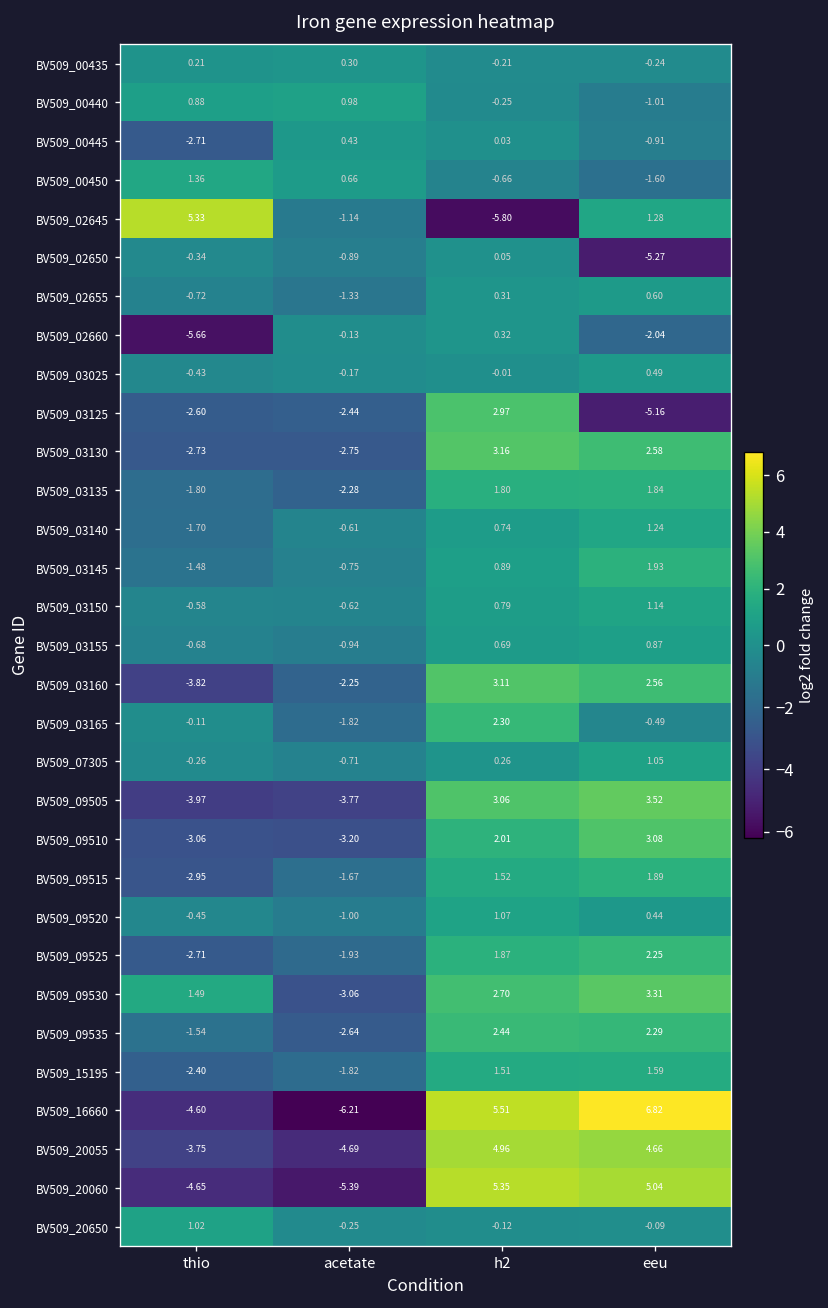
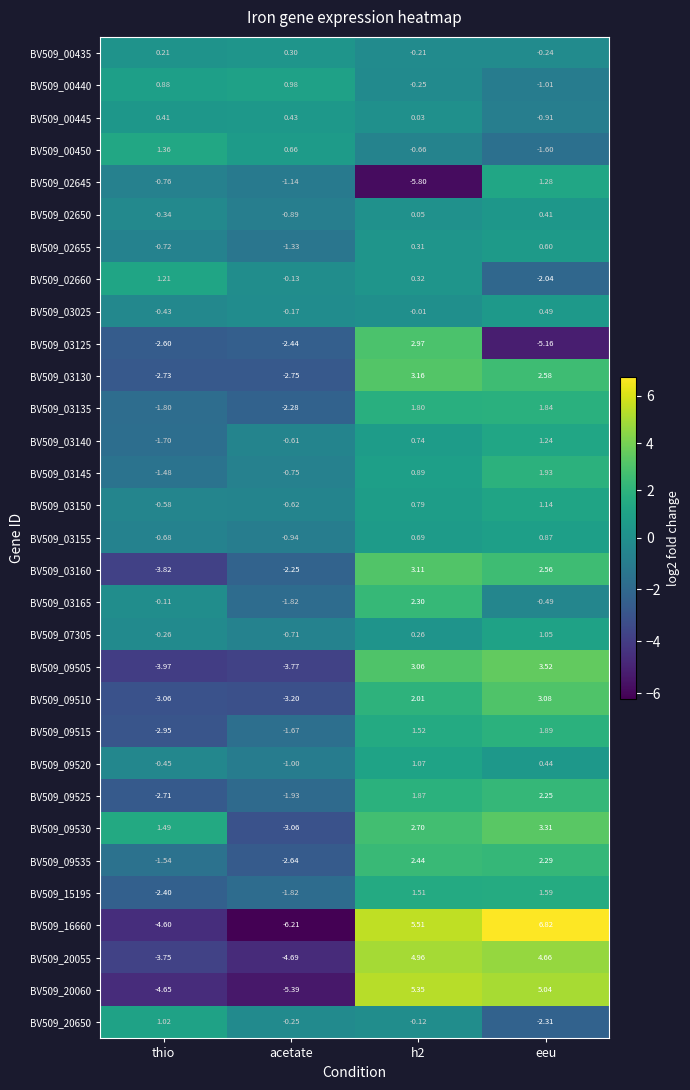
  {
    "BV509_00435": {
      "thio": 0.21,
      "acetate": 0.30,
      "h2": -0.21,
      "eeu": -0.24
    },
    "BV509_00440": {
      "thio": 0.88,
      "acetate": 0.98,
      "h2": -0.25,
      "eeu": -1.01
    },
    "BV509_00445": {
-     "thio": -2.71,
+     "thio": 0.41,
      "acetate": 0.43,
      "h2": 0.03,
      "eeu": -0.91
    },
    "BV509_00450": {
      "thio": 1.36,
      "acetate": 0.66,
      "h2": -0.66,
      "eeu": -1.60
    },
    "BV509_02645": {
-     "thio": 5.33,
+     "thio": -0.76,
      "acetate": -1.14,
      "h2": -5.80,
      "eeu": 1.28
    },
    "BV509_02650": {
      "thio": -0.34,
      "acetate": -0.89,
      "h2": 0.05,
-     "eeu": -5.27
+     "eeu": 0.41
    },
    "BV509_02655": {
      "thio": -0.72,
      "acetate": -1.33,
      "h2": 0.31,
      "eeu": 0.60
    },
    "BV509_02660": {
-     "thio": -5.66,
+     "thio": 1.21,
      "acetate": -0.13,
      "h2": 0.32,
      "eeu": -2.04
    },
    "BV509_03025": {
      "thio": -0.43,
      "acetate": -0.17,
      "h2": -0.01,
      "eeu": 0.49
    },
    "BV509_03125": {
      "thio": -2.60,
      "acetate": -2.44,
      "h2": 2.97,
      "eeu": -5.16
    },
    "BV509_03130": {
      "thio": -2.73,
      "acetate": -2.75,
      "h2": 3.16,
      "eeu": 2.58
    },
    "BV509_03135": {
      "thio": -1.80,
      "acetate": -2.28,
      "h2": 1.80,
      "eeu": 1.84
    },
    "BV509_03140": {
      "thio": -1.70,
      "acetate": -0.61,
      "h2": 0.74,
      "eeu": 1.24
    },
    "BV509_03145": {
      "thio": -1.48,
      "acetate": -0.75,
      "h2": 0.89,
      "eeu": 1.93
    },
    "BV509_03150": {
      "thio": -0.58,
      "acetate": -0.62,
      "h2": 0.79,
      "eeu": 1.14
    },
    "BV509_03155": {
      "thio": -0.68,
      "acetate": -0.94,
      "h2": 0.69,
      "eeu": 0.87
    },
    "BV509_03160": {
      "thio": -3.82,
      "acetate": -2.25,
      "h2": 3.11,
      "eeu": 2.56
    },
    "BV509_03165": {
      "thio": -0.11,
      "acetate": -1.82,
      "h2": 2.30,
      "eeu": -0.49
    },
    "BV509_07305": {
      "thio": -0.26,
      "acetate": -0.71,
      "h2": 0.26,
      "eeu": 1.05
    },
    "BV509_09505": {
      "thio": -3.97,
      "acetate": -3.77,
      "h2": 3.06,
      "eeu": 3.52
    },
    "BV509_09510": {
      "thio": -3.06,
      "acetate": -3.20,
      "h2": 2.01,
      "eeu": 3.08
    },
    "BV509_09515": {
      "thio": -2.95,
      "acetate": -1.67,
      "h2": 1.52,
      "eeu": 1.89
    },
    "BV509_09520": {
      "thio": -0.45,
      "acetate": -1.00,
      "h2": 1.07,
      "eeu": 0.44
    },
    "BV509_09525": {
      "thio": -2.71,
      "acetate": -1.93,
      "h2": 1.87,
      "eeu": 2.25
    },
    "BV509_09530": {
      "thio": 1.49,
      "acetate": -3.06,
      "h2": 2.70,
      "eeu": 3.31
    },
    "BV509_09535": {
      "thio": -1.54,
      "acetate": -2.64,
      "h2": 2.44,
      "eeu": 2.29
    },
    "BV509_15195": {
      "thio": -2.40,
      "acetate": -1.82,
      "h2": 1.51,
      "eeu": 1.59
    },
    "BV509_16660": {
      "thio": -4.60,
      "acetate": -6.21,
      "h2": 5.51,
      "eeu": 6.82
    },
    "BV509_20055": {
      "thio": -3.75,
      "acetate": -4.69,
      "h2": 4.96,
      "eeu": 4.66
    },
    "BV509_20060": {
      "thio": -4.65,
      "acetate": -5.39,
      "h2": 5.35,
      "eeu": 5.04
    },
    "BV509_20650": {
      "thio": 1.02,
      "acetate": -0.25,
      "h2": -0.12,
-     "eeu": -0.09
+     "eeu": -2.31
    }
  }
